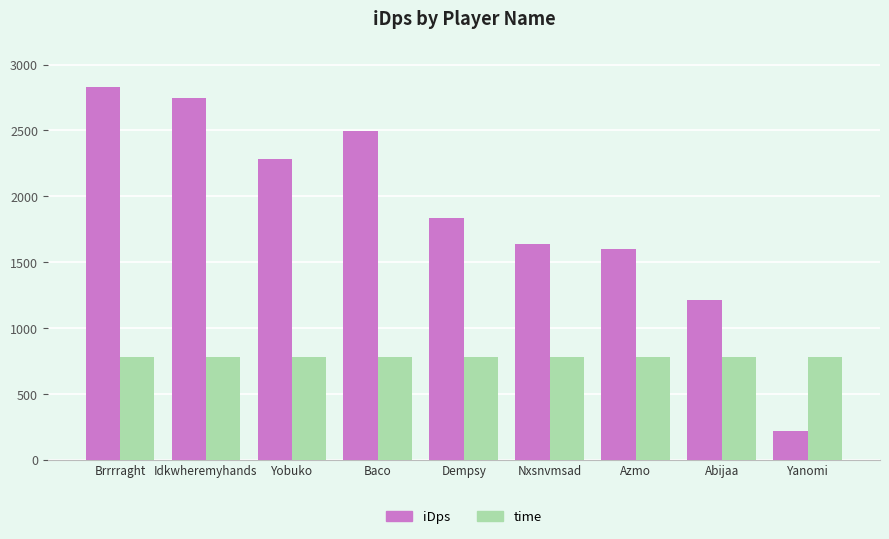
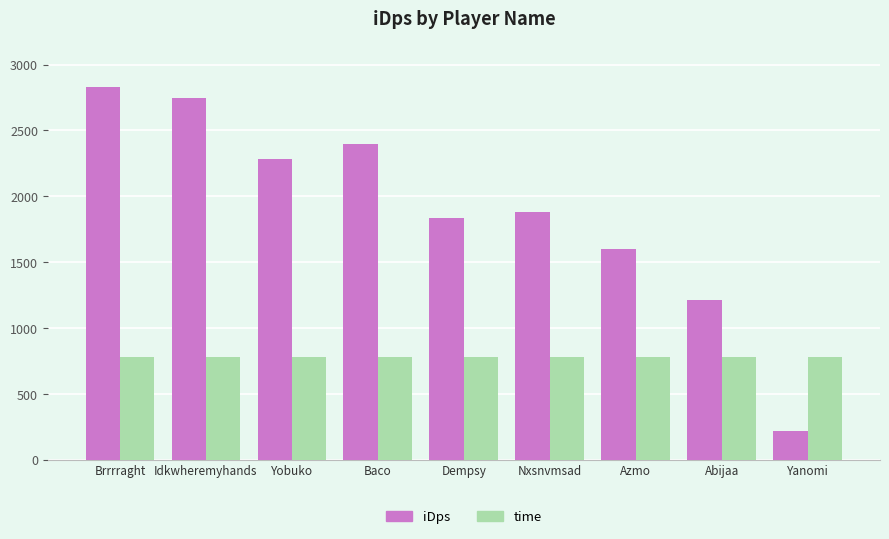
  {
    "iDps": {
      "Brrrraght": 2830,
      "Idkwheremyhands": 2750,
      "Yobuko": 2280,
-     "Baco": 2500,
+     "Baco": 2400,
      "Dempsy": 1830,
-     "Nxsnvmsad": 1640,
+     "Nxsnvmsad": 1880,
      "Azmo": 1600,
      "Abijaa": 1210,
      "Yanomi": 220
    },
    "time": {
      "Brrrraght": 780,
      "Idkwheremyhands": 780,
      "Yobuko": 780,
      "Baco": 780,
      "Dempsy": 780,
      "Nxsnvmsad": 780,
      "Azmo": 780,
      "Abijaa": 780,
      "Yanomi": 780
    }
  }
